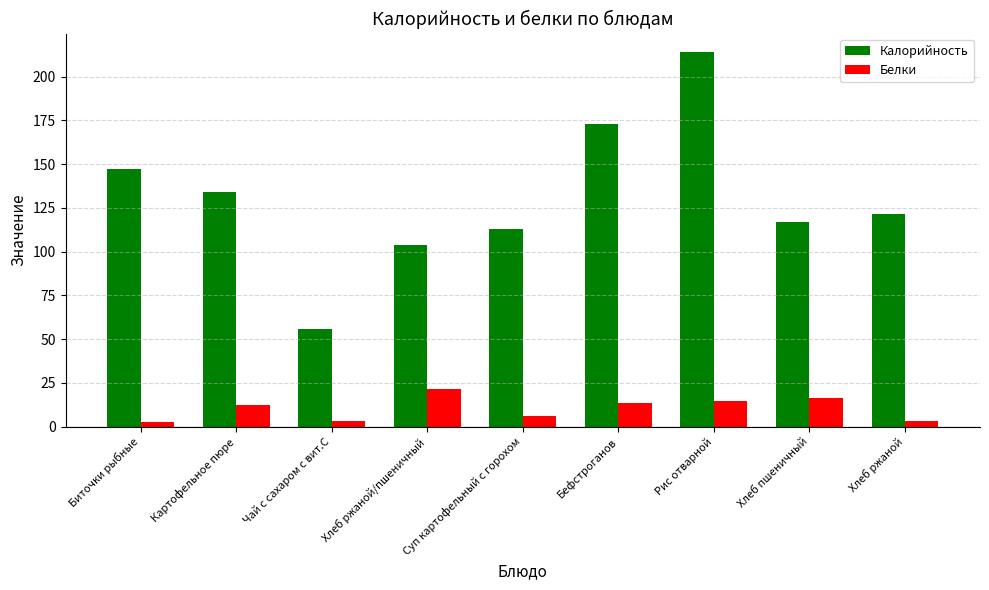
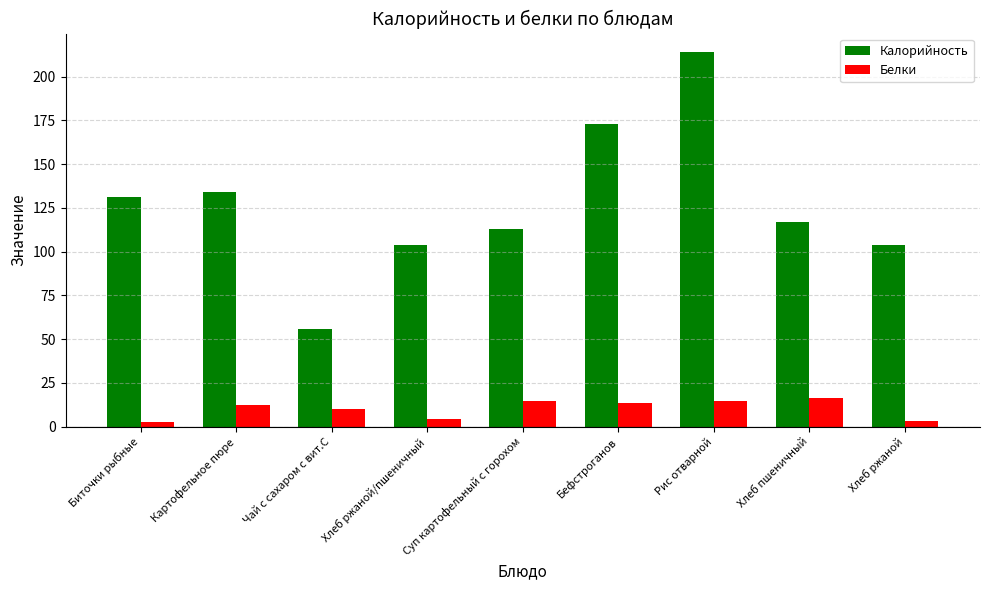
  {
    "Калорийность": {
-     "Биточки рыбные": 147,
+     "Биточки рыбные": 131,
      "Картофельное пюре": 134,
      "Чай с сахаром с вит.С": 56,
      "Хлеб ржаной/пшеничный": 104,
      "Суп картофельный с горохом": 113,
      "Бефстроганов": 173,
      "Рис отварной": 214,
      "Хлеб пшеничный": 117,
-     "Хлеб ржаной": 121
+     "Хлеб ржаной": 104
    },
    "Белки": {
      "Биточки рыбные": 3,
      "Картофельное пюре": 12,
-     "Чай с сахаром с вит.С": 3,
-     "Хлеб ржаной/пшеничный": 21,
-     "Суп картофельный с горохом": 6,
+     "Чай с сахаром с вит.С": 10,
+     "Хлеб ржаной/пшеничный": 5,
+     "Суп картофельный с горохом": 15,
      "Бефстроганов": 13,
      "Рис отварной": 15,
      "Хлеб пшеничный": 17,
      "Хлеб ржаной": 3
    }
  }
